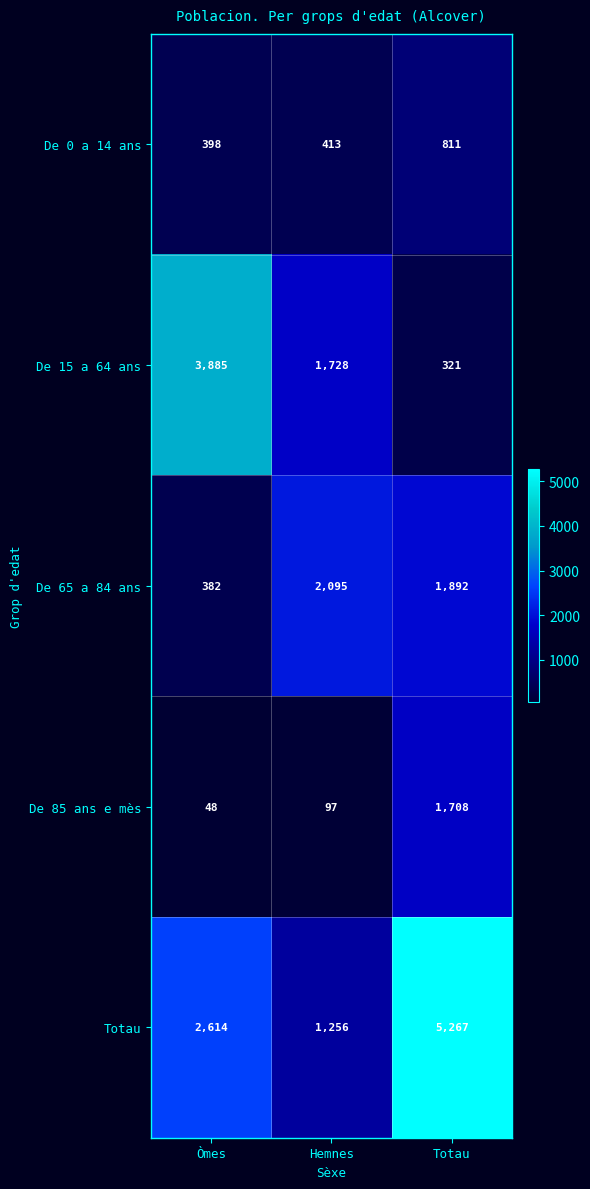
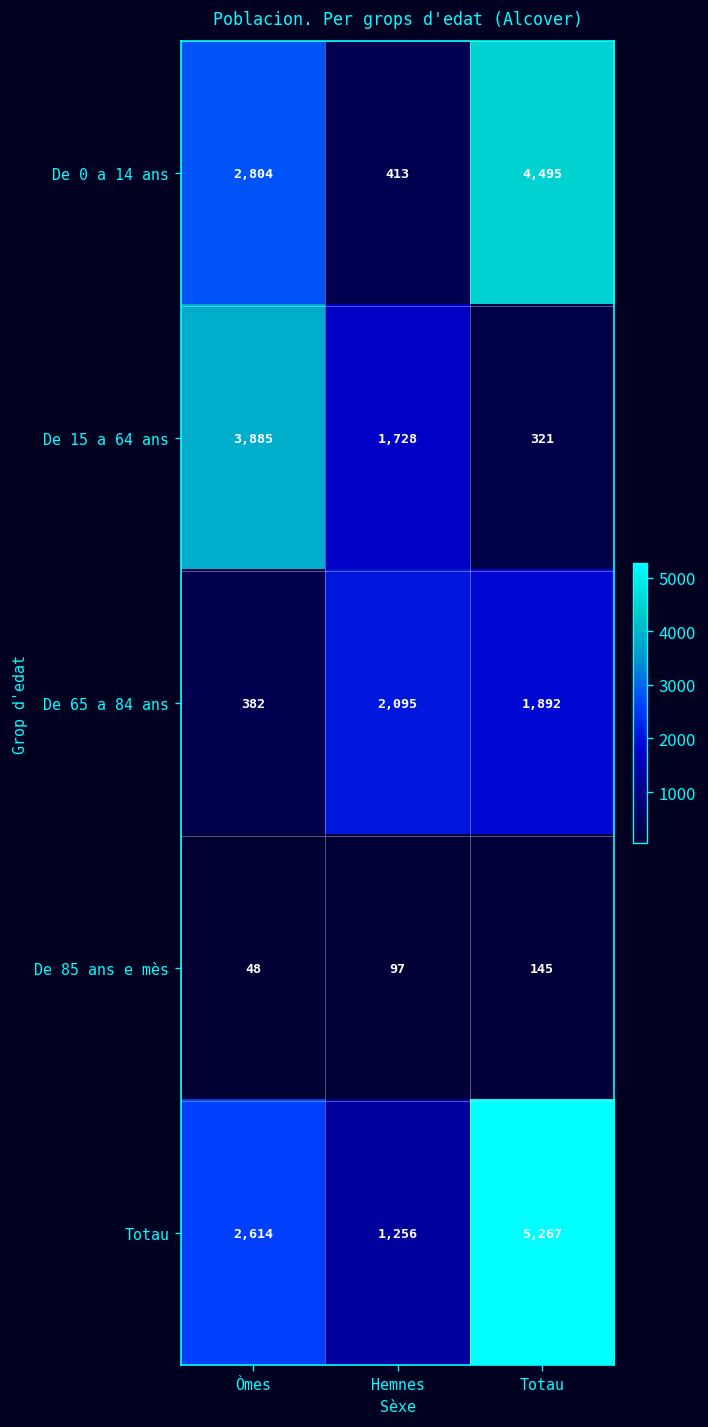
  {
    "De 0 a 14 ans": {
-     "Òmes": "398",
+     "Òmes": "2,804",
      "Hemnes": "413",
-     "Totau": "811"
+     "Totau": "4,495"
    },
    "De 15 a 64 ans": {
      "Òmes": "3,885",
      "Hemnes": "1,728",
      "Totau": "321"
    },
    "De 65 a 84 ans": {
      "Òmes": "382",
      "Hemnes": "2,095",
      "Totau": "1,892"
    },
    "De 85 ans e mès": {
      "Òmes": "48",
      "Hemnes": "97",
-     "Totau": "1,708"
+     "Totau": "145"
    },
    "Totau": {
      "Òmes": "2,614",
      "Hemnes": "1,256",
      "Totau": "5,267"
    }
  }
